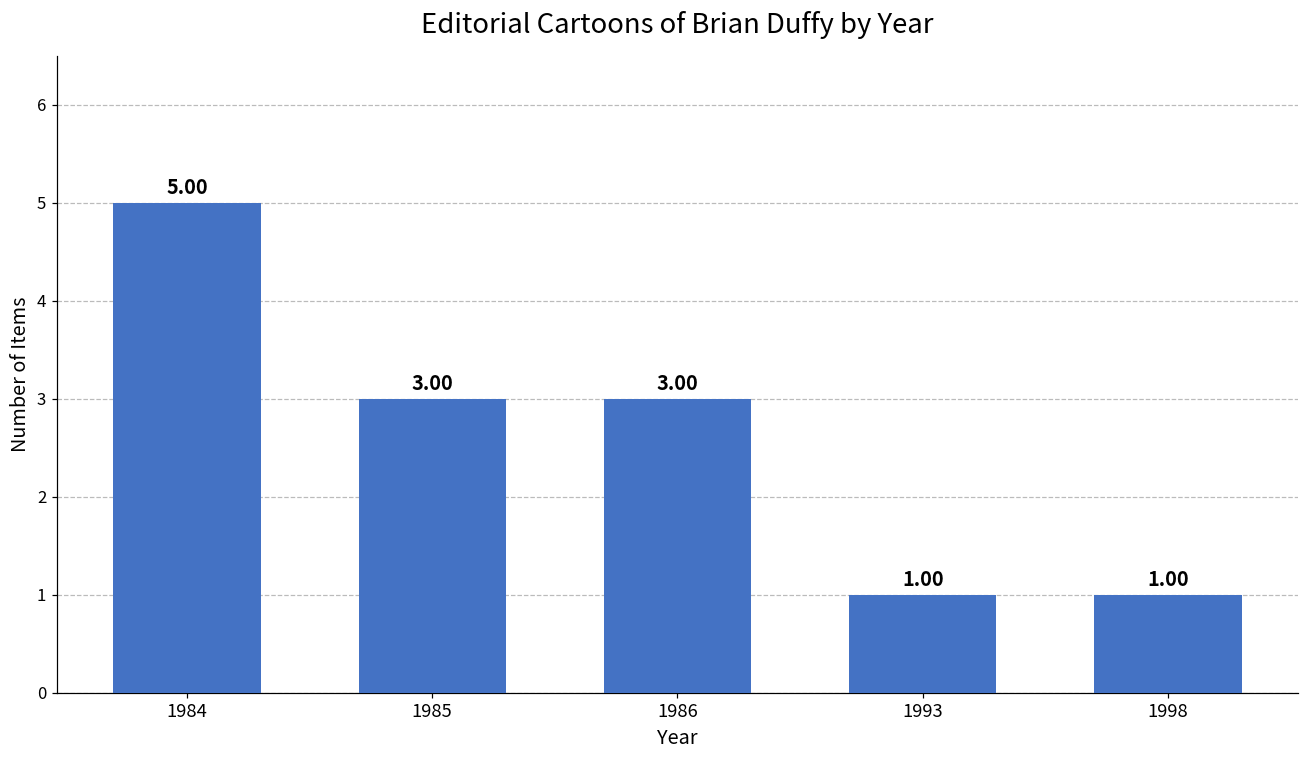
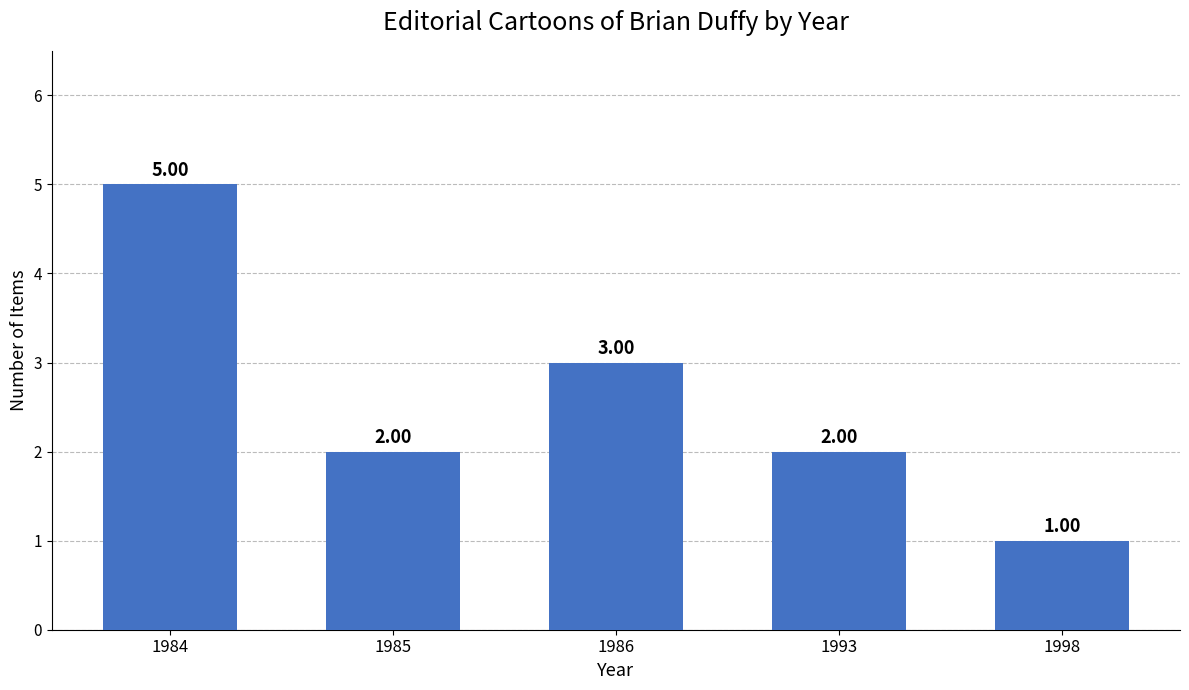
  {
    "1984": 5.00,
-   "1985": 3.00,
+   "1985": 2.00,
    "1986": 3.00,
-   "1993": 1.00,
+   "1993": 2.00,
    "1998": 1.00
  }
